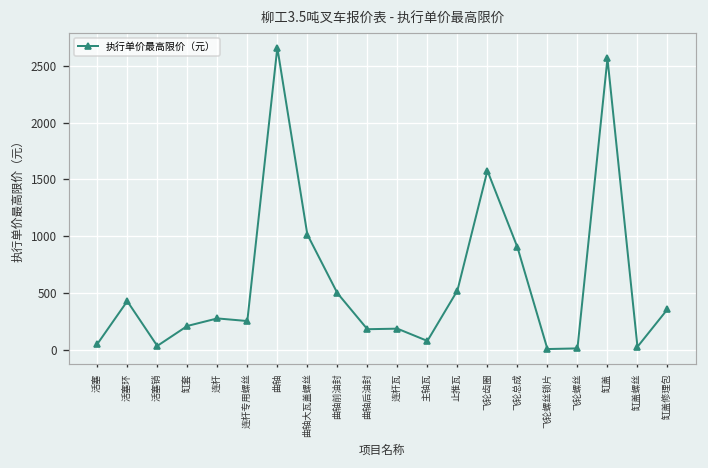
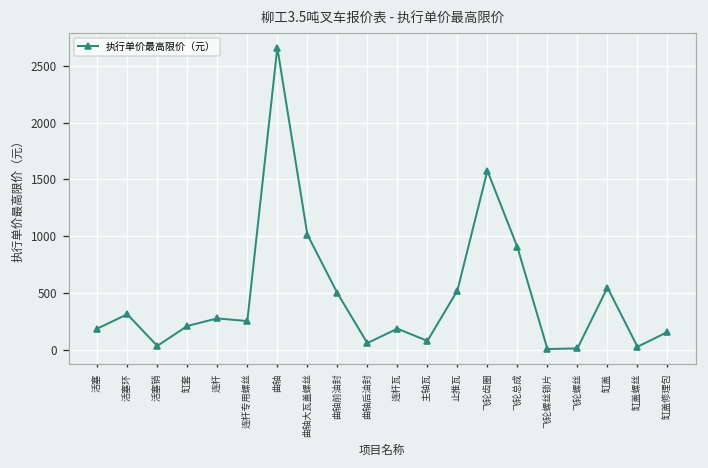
  {
-   "活塞": 0,
-   "活塞环": 400,
+   "活塞": 200,
+   "活塞环": 300,
    "活塞销": 0,
    "缸套": 200,
    "连杆": 300,
    "连杆专用螺丝": 300,
    "曲轴": 2700,
    "曲轴大瓦盖螺丝": 1000,
    "曲轴前油封": 500,
-   "曲轴后油封": 200,
+   "曲轴后油封": 100,
    "连杆瓦": 200,
    "主轴瓦": 100,
    "止推瓦": 500,
    "飞轮齿圈": 1600,
    "飞轮总成": 900,
    "飞轮螺丝锁片": 0,
    "飞轮螺丝": 0,
-   "缸盖": 2600,
+   "缸盖": 500,
    "缸盖螺丝": 0,
-   "缸盖修理包": 400
+   "缸盖修理包": 200
  }
